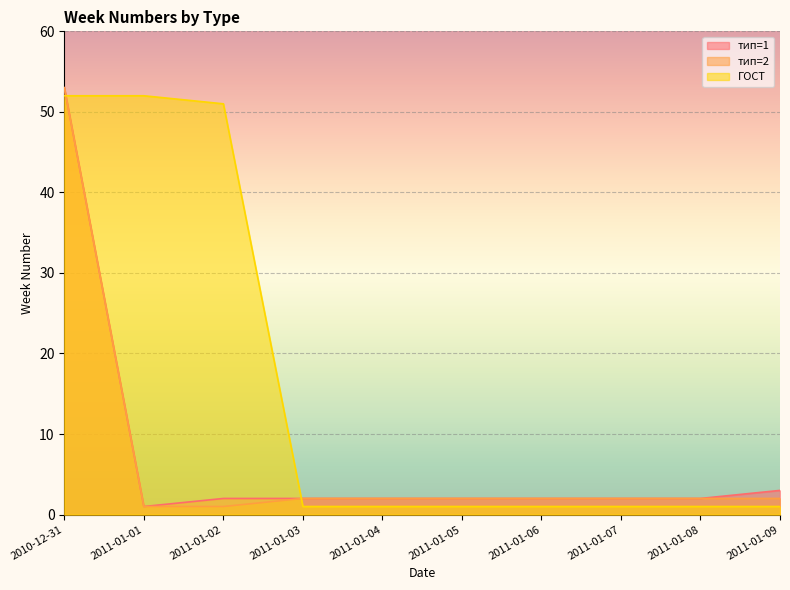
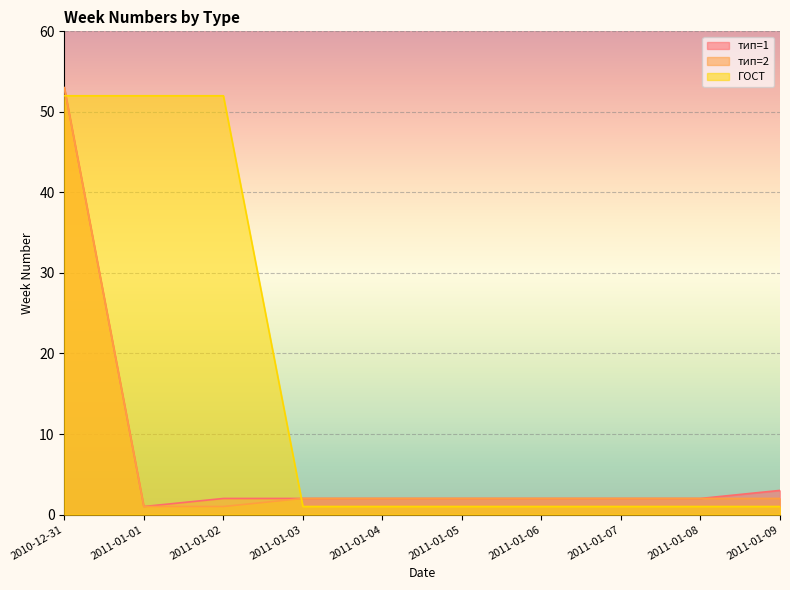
  {
    "ГОСТ": {
      "2010-12-31": 52,
      "2011-01-01": 52,
-     "2011-01-02": 51,
+     "2011-01-02": 52,
      "2011-01-03": 1,
      "2011-01-04": 1,
      "2011-01-05": 1,
      "2011-01-06": 1,
      "2011-01-07": 1,
      "2011-01-08": 1,
      "2011-01-09": 1
    }
  }
